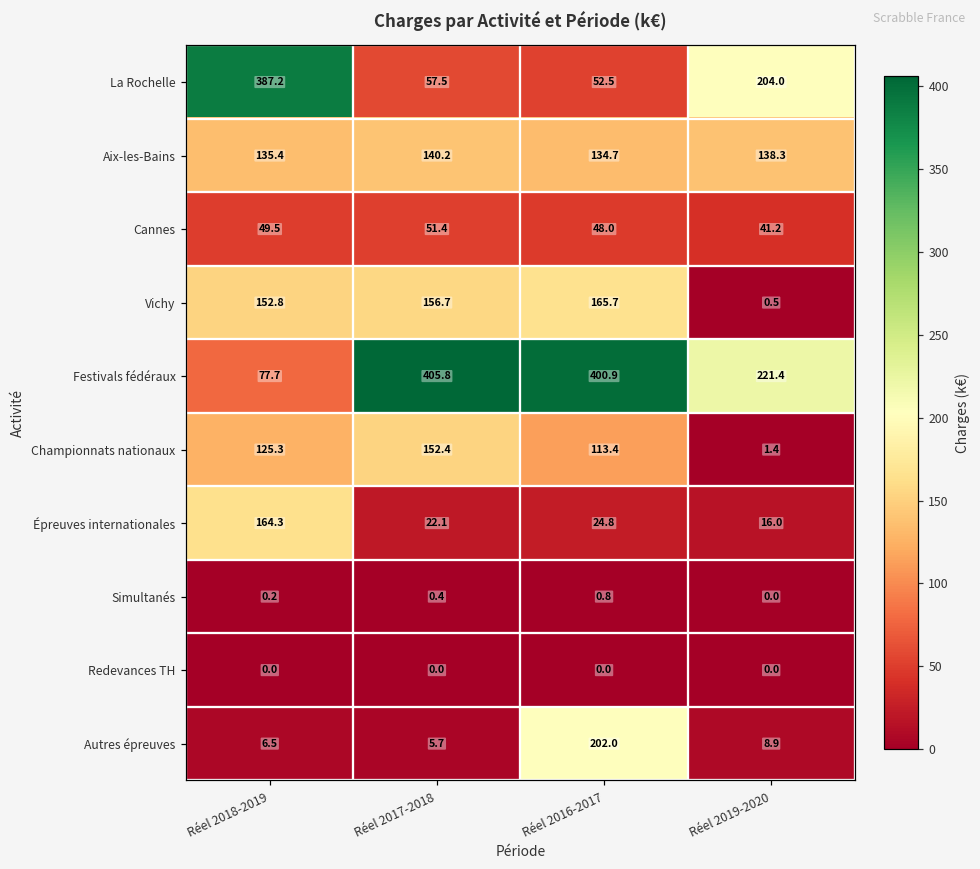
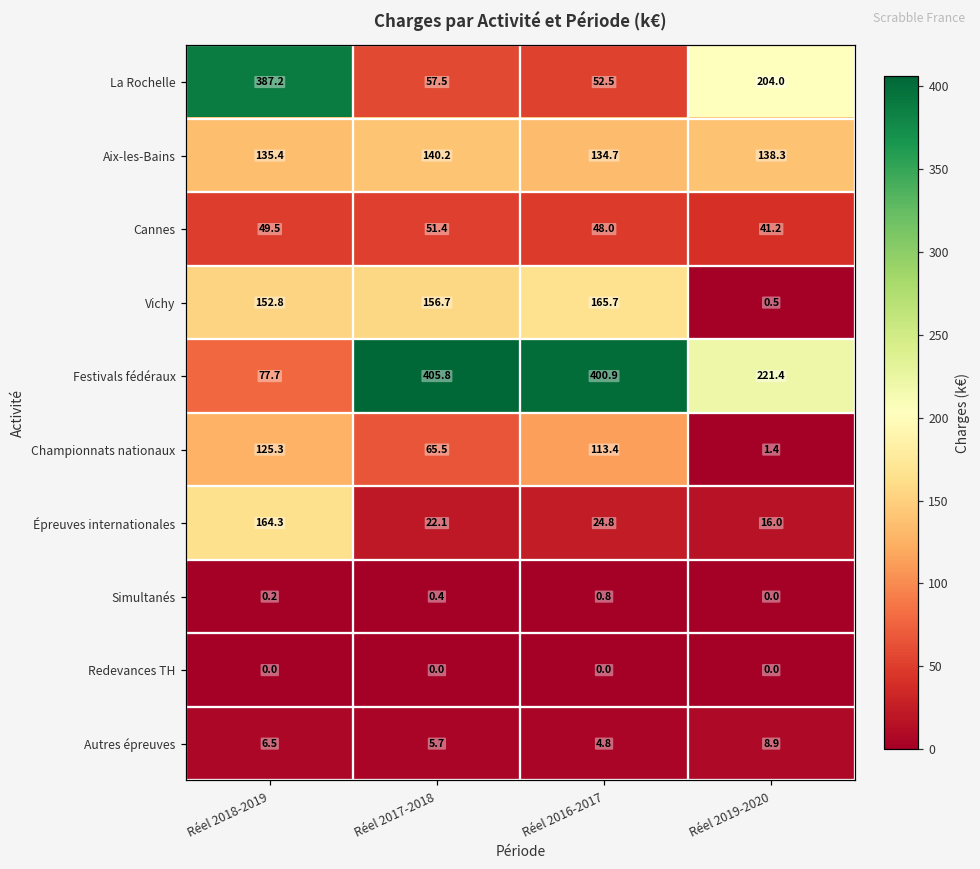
  {
    "Championnats nationaux": {
-     "Réel 2017-2018": 152.4
+     "Réel 2017-2018": 65.5
    },
    "Autres épreuves": {
-     "Réel 2016-2017": 202.0
+     "Réel 2016-2017": 4.8
    }
  }
